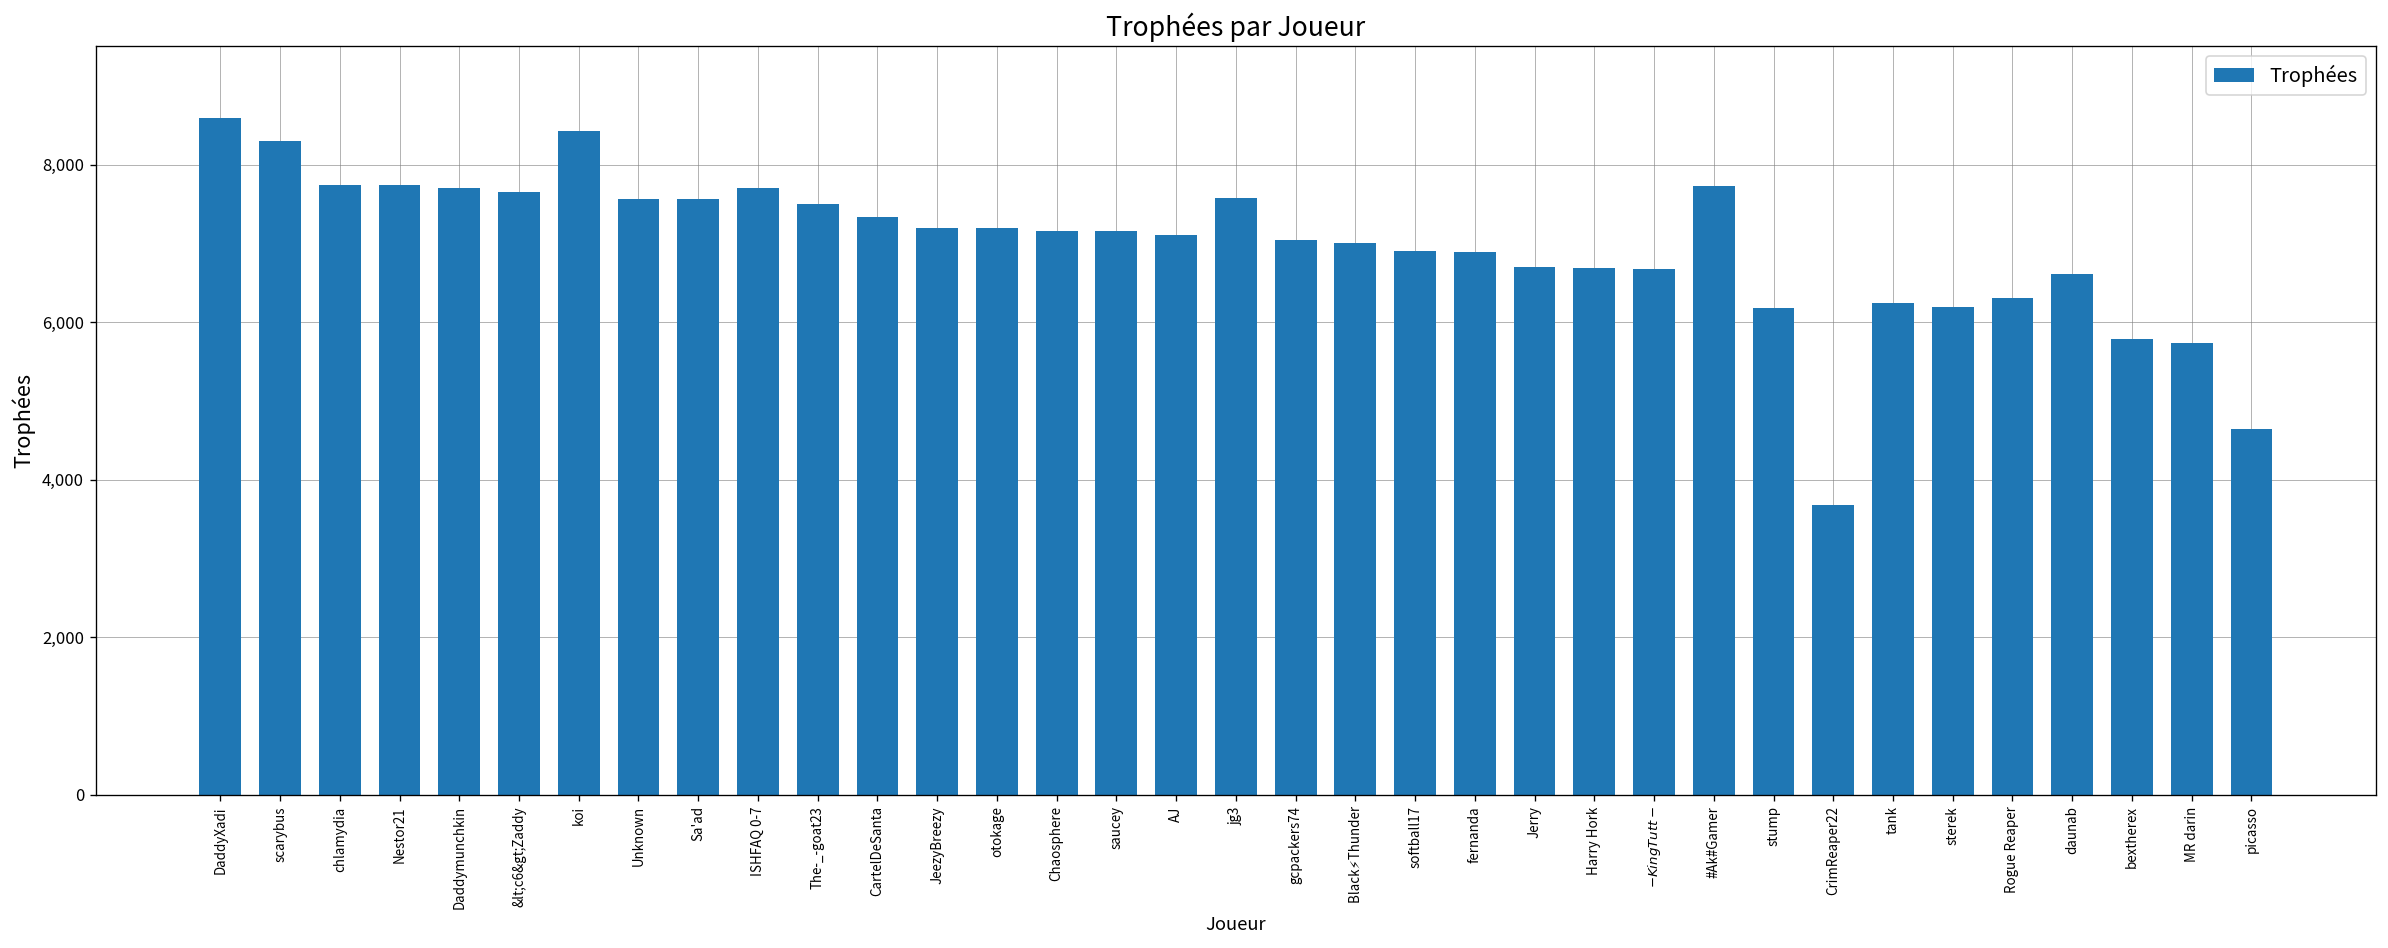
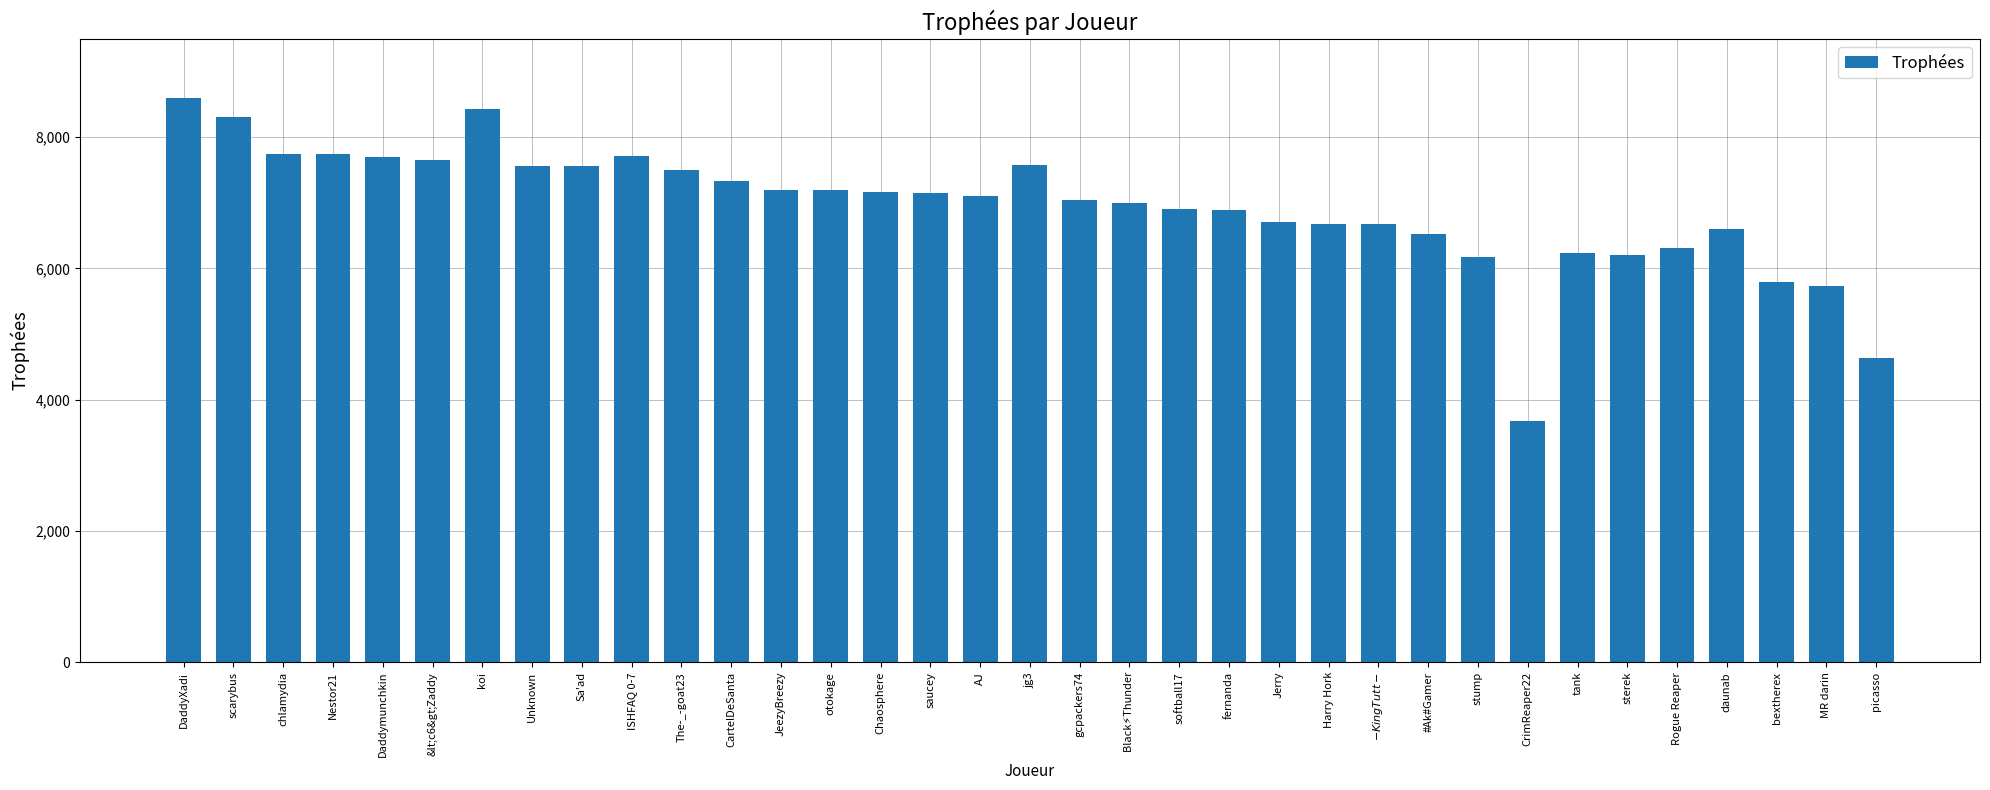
  {
    "DaddyXadi": "8,600",
    "scarybus": "8,300",
    "chlamydia": "7,700",
    "Nestor21": "7,700",
    "Daddymunchkin": "7,700",
    "&lt;c6&gt;Zaddy": "7,600",
    "koi": "8,400",
    "Unknown": "7,600",
    "Sa'ad": "7,600",
    "ISHFAQ 0-7": "7,700",
    "The-_-goat23": "7,500",
    "CartelDeSanta": "7,300",
    "JeezyBreezy": "7,200",
    "otokage": "7,200",
    "Chaosphere": "7,200",
    "saucey": "7,200",
    "AJ": "7,100",
    "jg3": "7,600",
    "gcpackers74": "7,000",
    "Black⚡️Thunder": "7,000",
    "softball17": "6,900",
    "fernanda": "6,900",
    "Jerry": "6,700",
    "Harry Hork": "6,700",
-   "#Ak#Gamer": "7,700",
+   "#Ak#Gamer": "6,500",
    "stump": "6,200",
    "CrimReaper22": "3,700",
    "tank": "6,200",
    "sterek": "6,200",
    "Rogue Reaper": "6,300",
    "daunab": "6,600",
    "bextherex": "5,800",
    "MR darin": "5,700",
    "picasso": "4,600"
  }
